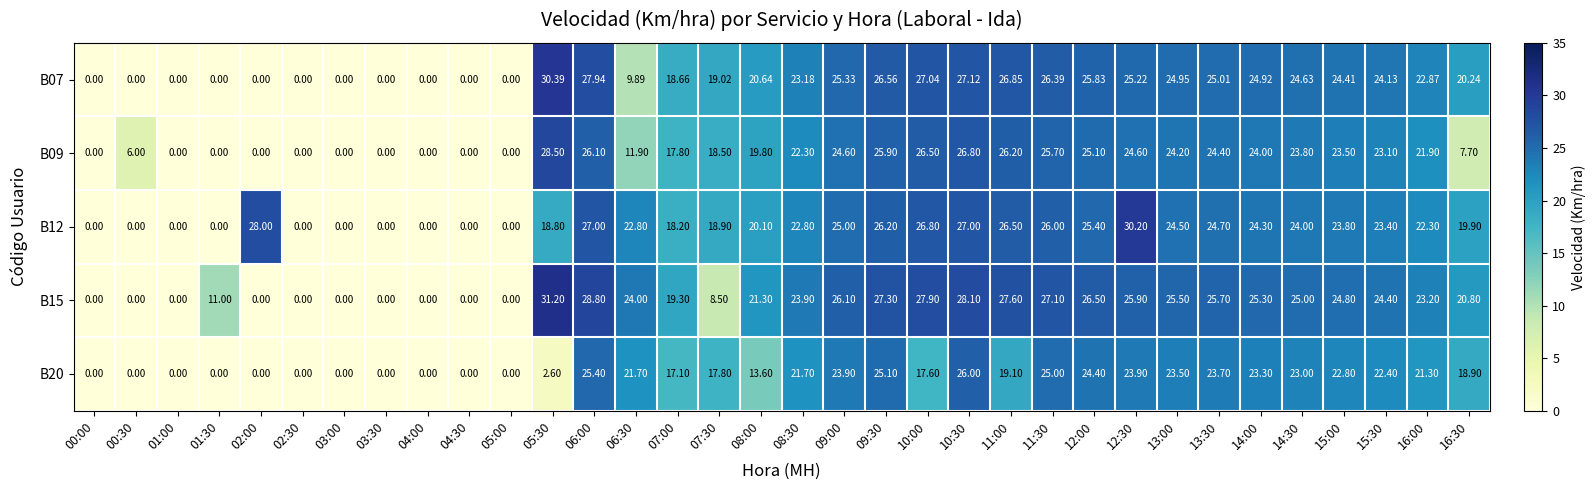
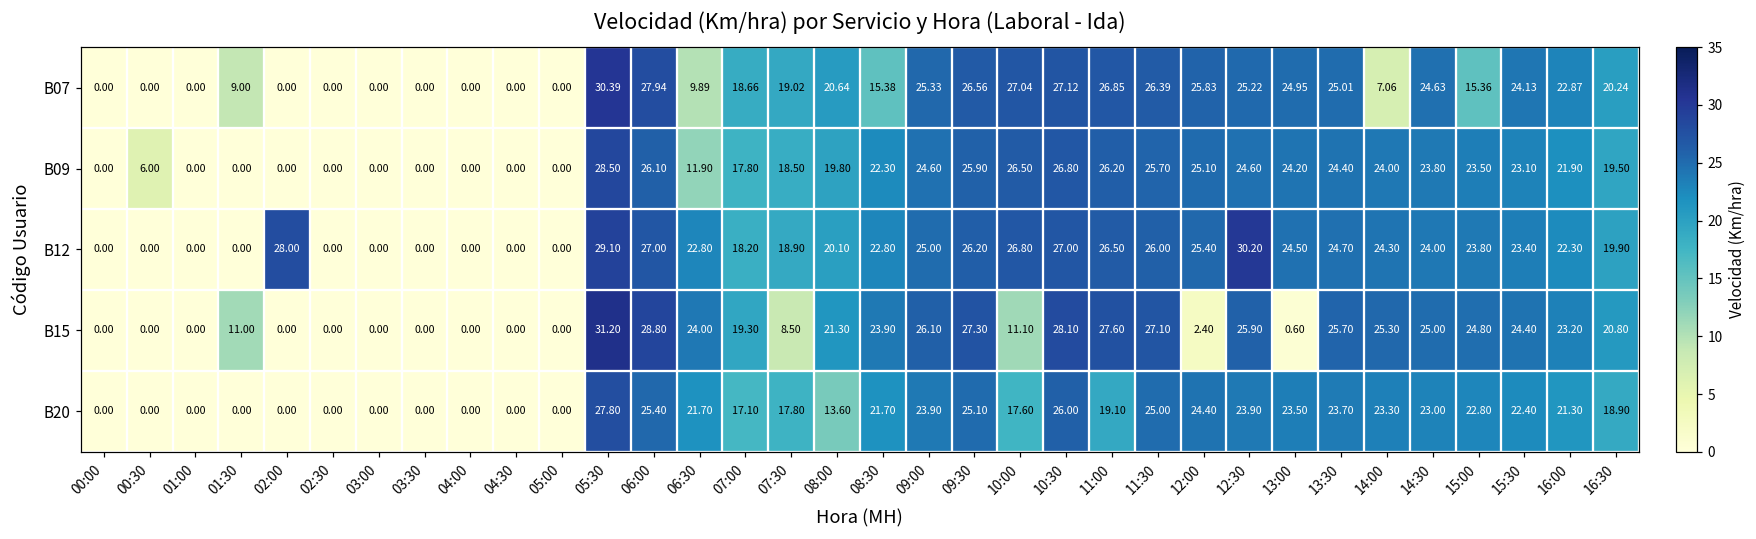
  {
    "B07": {
      "00:00": 0.00,
      "00:30": 0.00,
      "01:00": 0.00,
-     "01:30": 0.00,
+     "01:30": 9.00,
      "02:00": 0.00,
      "02:30": 0.00,
      "03:00": 0.00,
      "03:30": 0.00,
      "04:00": 0.00,
      "04:30": 0.00,
      "05:00": 0.00,
      "05:30": 30.39,
      "06:00": 27.94,
      "06:30": 9.89,
      "07:00": 18.66,
      "07:30": 19.02,
      "08:00": 20.64,
-     "08:30": 23.18,
+     "08:30": 15.38,
      "09:00": 25.33,
      "09:30": 26.56,
      "10:00": 27.04,
      "10:30": 27.12,
      "11:00": 26.85,
      "11:30": 26.39,
      "12:00": 25.83,
      "12:30": 25.22,
      "13:00": 24.95,
      "13:30": 25.01,
-     "14:00": 24.92,
+     "14:00": 7.06,
      "14:30": 24.63,
-     "15:00": 24.41,
+     "15:00": 15.36,
      "15:30": 24.13,
      "16:00": 22.87,
      "16:30": 20.24
    },
    "B09": {
      "00:00": 0.00,
      "00:30": 6.00,
      "01:00": 0.00,
      "01:30": 0.00,
      "02:00": 0.00,
      "02:30": 0.00,
      "03:00": 0.00,
      "03:30": 0.00,
      "04:00": 0.00,
      "04:30": 0.00,
      "05:00": 0.00,
      "05:30": 28.50,
      "06:00": 26.10,
      "06:30": 11.90,
      "07:00": 17.80,
      "07:30": 18.50,
      "08:00": 19.80,
      "08:30": 22.30,
      "09:00": 24.60,
      "09:30": 25.90,
      "10:00": 26.50,
      "10:30": 26.80,
      "11:00": 26.20,
      "11:30": 25.70,
      "12:00": 25.10,
      "12:30": 24.60,
      "13:00": 24.20,
      "13:30": 24.40,
      "14:00": 24.00,
      "14:30": 23.80,
      "15:00": 23.50,
      "15:30": 23.10,
      "16:00": 21.90,
-     "16:30": 7.70
+     "16:30": 19.50
    },
    "B12": {
      "00:00": 0.00,
      "00:30": 0.00,
      "01:00": 0.00,
      "01:30": 0.00,
      "02:00": 28.00,
      "02:30": 0.00,
      "03:00": 0.00,
      "03:30": 0.00,
      "04:00": 0.00,
      "04:30": 0.00,
      "05:00": 0.00,
-     "05:30": 18.80,
+     "05:30": 29.10,
      "06:00": 27.00,
      "06:30": 22.80,
      "07:00": 18.20,
      "07:30": 18.90,
      "08:00": 20.10,
      "08:30": 22.80,
      "09:00": 25.00,
      "09:30": 26.20,
      "10:00": 26.80,
      "10:30": 27.00,
      "11:00": 26.50,
      "11:30": 26.00,
      "12:00": 25.40,
      "12:30": 30.20,
      "13:00": 24.50,
      "13:30": 24.70,
      "14:00": 24.30,
      "14:30": 24.00,
      "15:00": 23.80,
      "15:30": 23.40,
      "16:00": 22.30,
      "16:30": 19.90
    },
    "B15": {
      "00:00": 0.00,
      "00:30": 0.00,
      "01:00": 0.00,
      "01:30": 11.00,
      "02:00": 0.00,
      "02:30": 0.00,
      "03:00": 0.00,
      "03:30": 0.00,
      "04:00": 0.00,
      "04:30": 0.00,
      "05:00": 0.00,
      "05:30": 31.20,
      "06:00": 28.80,
      "06:30": 24.00,
      "07:00": 19.30,
      "07:30": 8.50,
      "08:00": 21.30,
      "08:30": 23.90,
      "09:00": 26.10,
      "09:30": 27.30,
-     "10:00": 27.90,
+     "10:00": 11.10,
      "10:30": 28.10,
      "11:00": 27.60,
      "11:30": 27.10,
-     "12:00": 26.50,
+     "12:00": 2.40,
      "12:30": 25.90,
-     "13:00": 25.50,
+     "13:00": 0.60,
      "13:30": 25.70,
      "14:00": 25.30,
      "14:30": 25.00,
      "15:00": 24.80,
      "15:30": 24.40,
      "16:00": 23.20,
      "16:30": 20.80
    },
    "B20": {
      "00:00": 0.00,
      "00:30": 0.00,
      "01:00": 0.00,
      "01:30": 0.00,
      "02:00": 0.00,
      "02:30": 0.00,
      "03:00": 0.00,
      "03:30": 0.00,
      "04:00": 0.00,
      "04:30": 0.00,
      "05:00": 0.00,
-     "05:30": 2.60,
+     "05:30": 27.80,
      "06:00": 25.40,
      "06:30": 21.70,
      "07:00": 17.10,
      "07:30": 17.80,
      "08:00": 13.60,
      "08:30": 21.70,
      "09:00": 23.90,
      "09:30": 25.10,
      "10:00": 17.60,
      "10:30": 26.00,
      "11:00": 19.10,
      "11:30": 25.00,
      "12:00": 24.40,
      "12:30": 23.90,
      "13:00": 23.50,
      "13:30": 23.70,
      "14:00": 23.30,
      "14:30": 23.00,
      "15:00": 22.80,
      "15:30": 22.40,
      "16:00": 21.30,
      "16:30": 18.90
    }
  }
